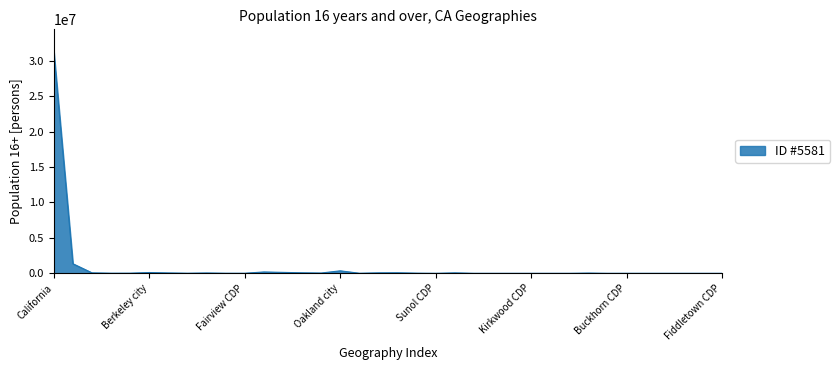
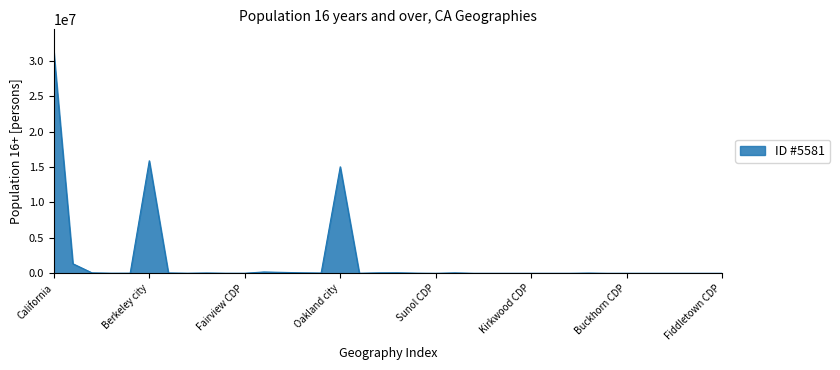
  {
    "California": 31000000,
-   "Berkeley city": 0,
+   "Berkeley city": 16000000,
    "Fairview CDP": 0,
-   "Oakland city": 0,
+   "Oakland city": 15000000,
    "Sunol CDP": 0,
    "Kirkwood CDP": 0,
    "Buckhorn CDP": 0,
    "Fiddletown CDP": 0
  }
